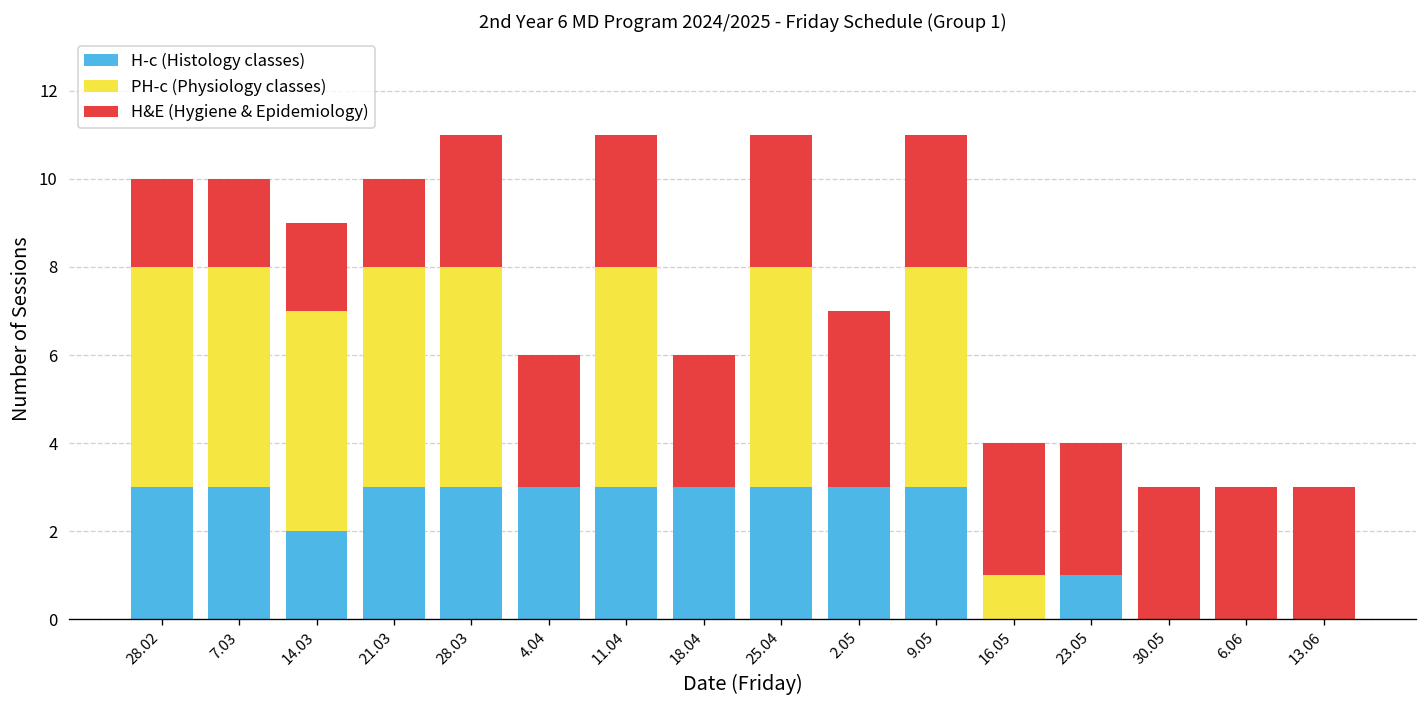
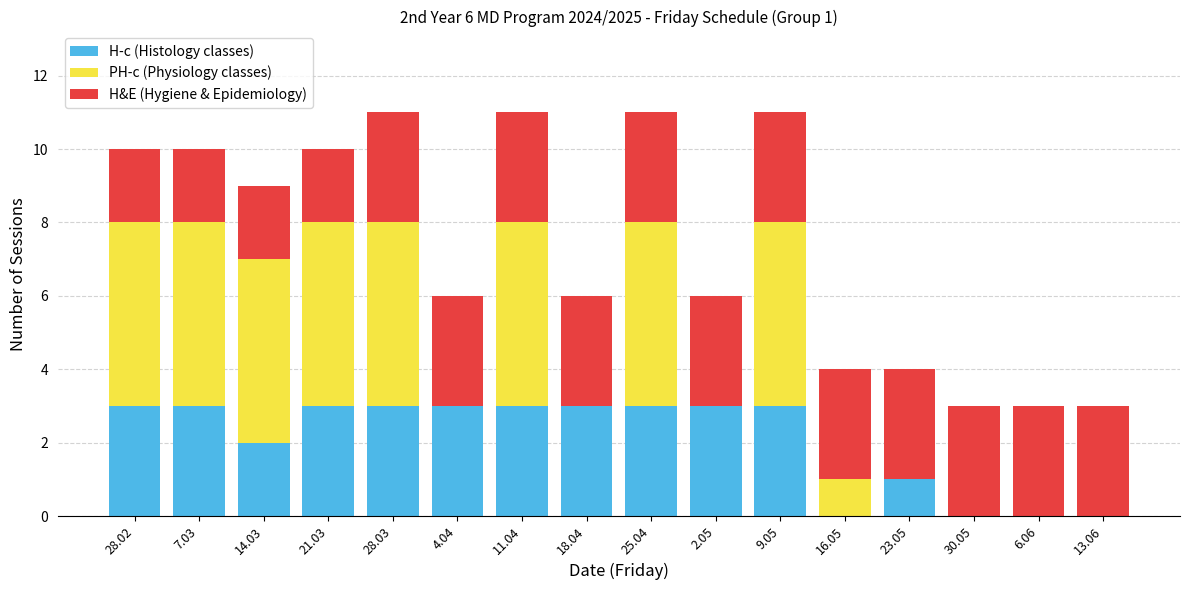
  {
    "H-c (Histology classes)": {
      "28.02": 3,
      "7.03": 3,
      "14.03": 2,
      "21.03": 3,
      "28.03": 3,
      "4.04": 3,
      "11.04": 3,
      "18.04": 3,
      "25.04": 3,
      "2.05": 3,
      "9.05": 3,
      "16.05": 0,
      "23.05": 1,
      "30.05": 0,
      "6.06": 0,
      "13.06": 0
    },
    "PH-c (Physiology classes)": {
      "28.02": 5,
      "7.03": 5,
      "14.03": 5,
      "21.03": 5,
      "28.03": 5,
      "4.04": 0,
      "11.04": 5,
      "18.04": 0,
      "25.04": 5,
      "2.05": 0,
      "9.05": 5,
      "16.05": 1,
      "23.05": 0,
      "30.05": 0,
      "6.06": 0,
      "13.06": 0
    },
    "H&E (Hygiene & Epidemiology)": {
      "28.02": 2,
      "7.03": 2,
      "14.03": 2,
      "21.03": 2,
      "28.03": 3,
      "4.04": 3,
      "11.04": 3,
      "18.04": 3,
      "25.04": 3,
-     "2.05": 4,
+     "2.05": 3,
      "9.05": 3,
      "16.05": 3,
      "23.05": 3,
      "30.05": 3,
      "6.06": 3,
      "13.06": 3
    }
  }
